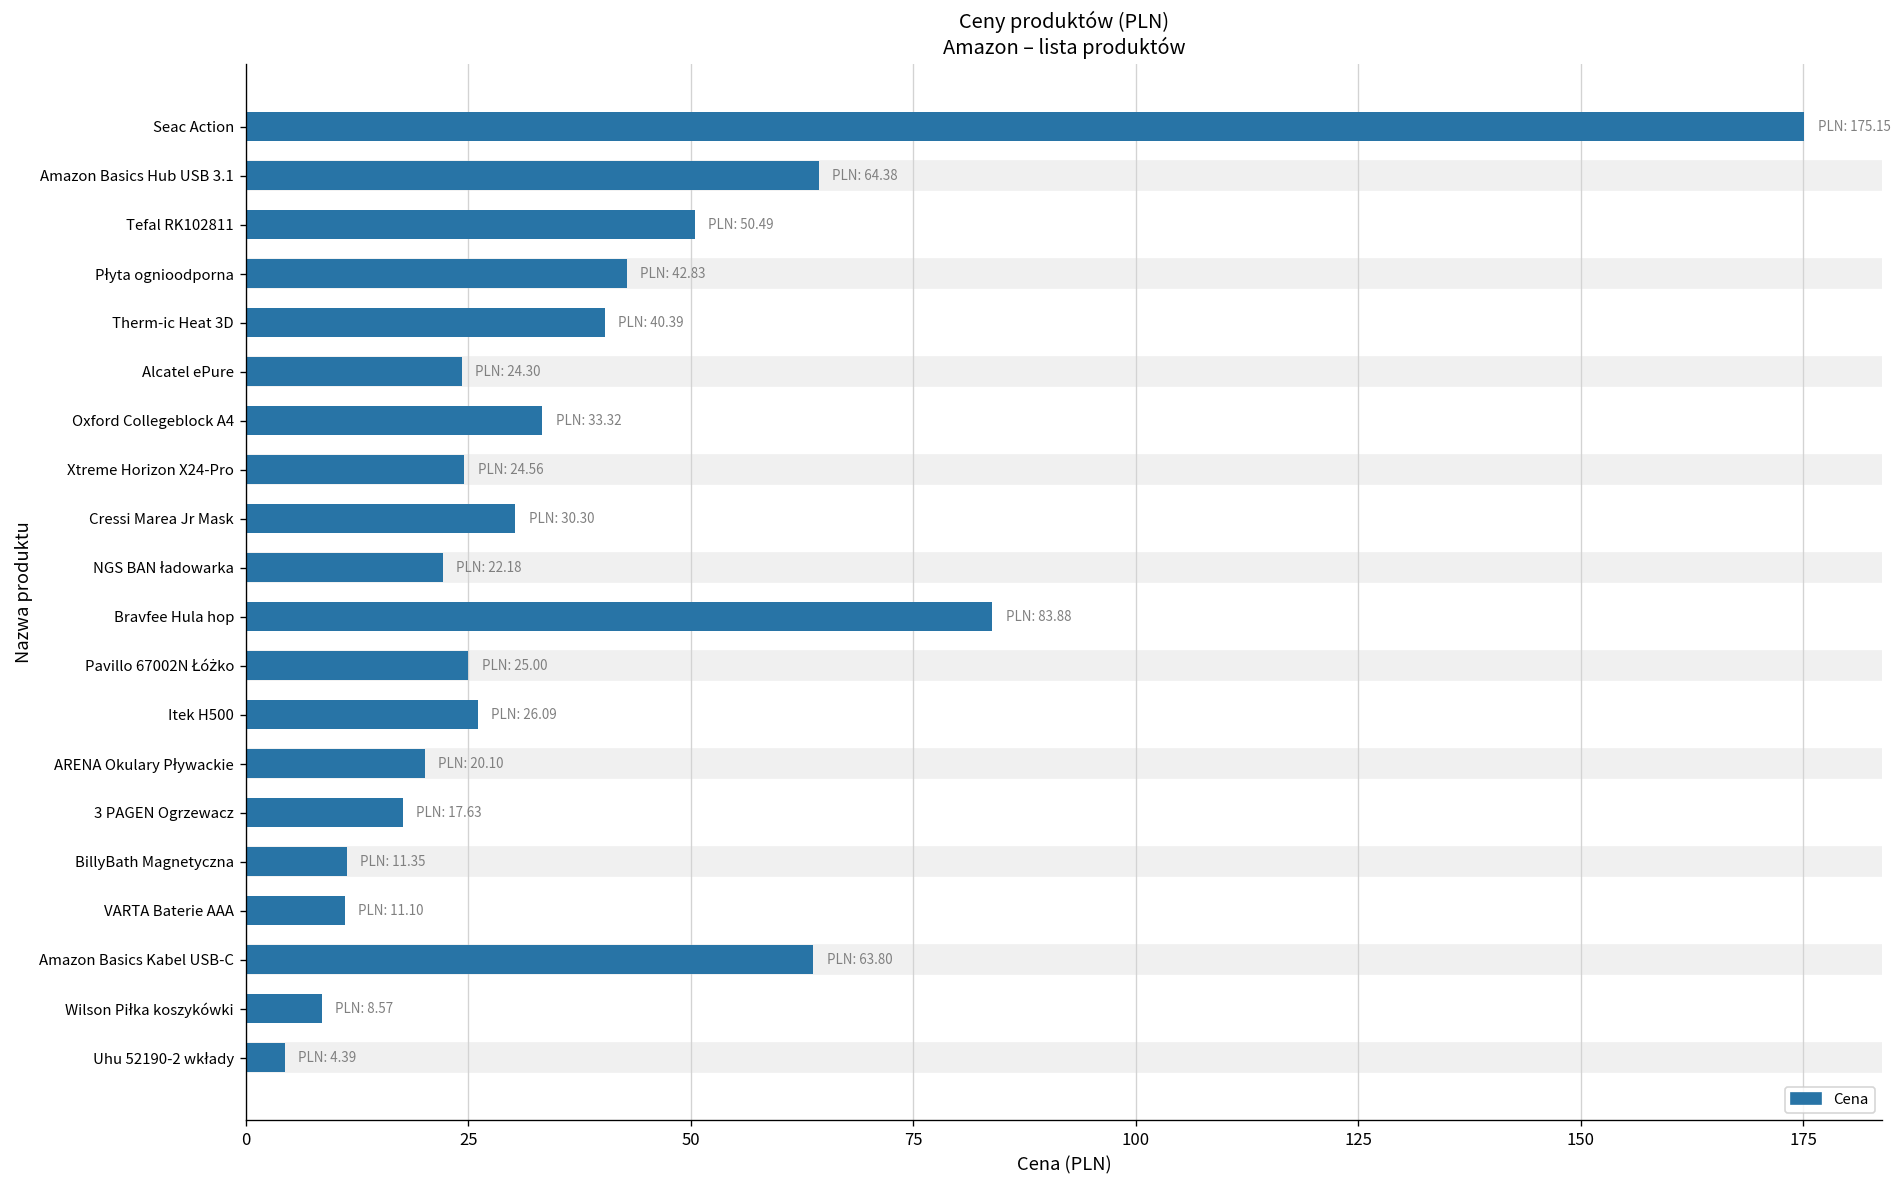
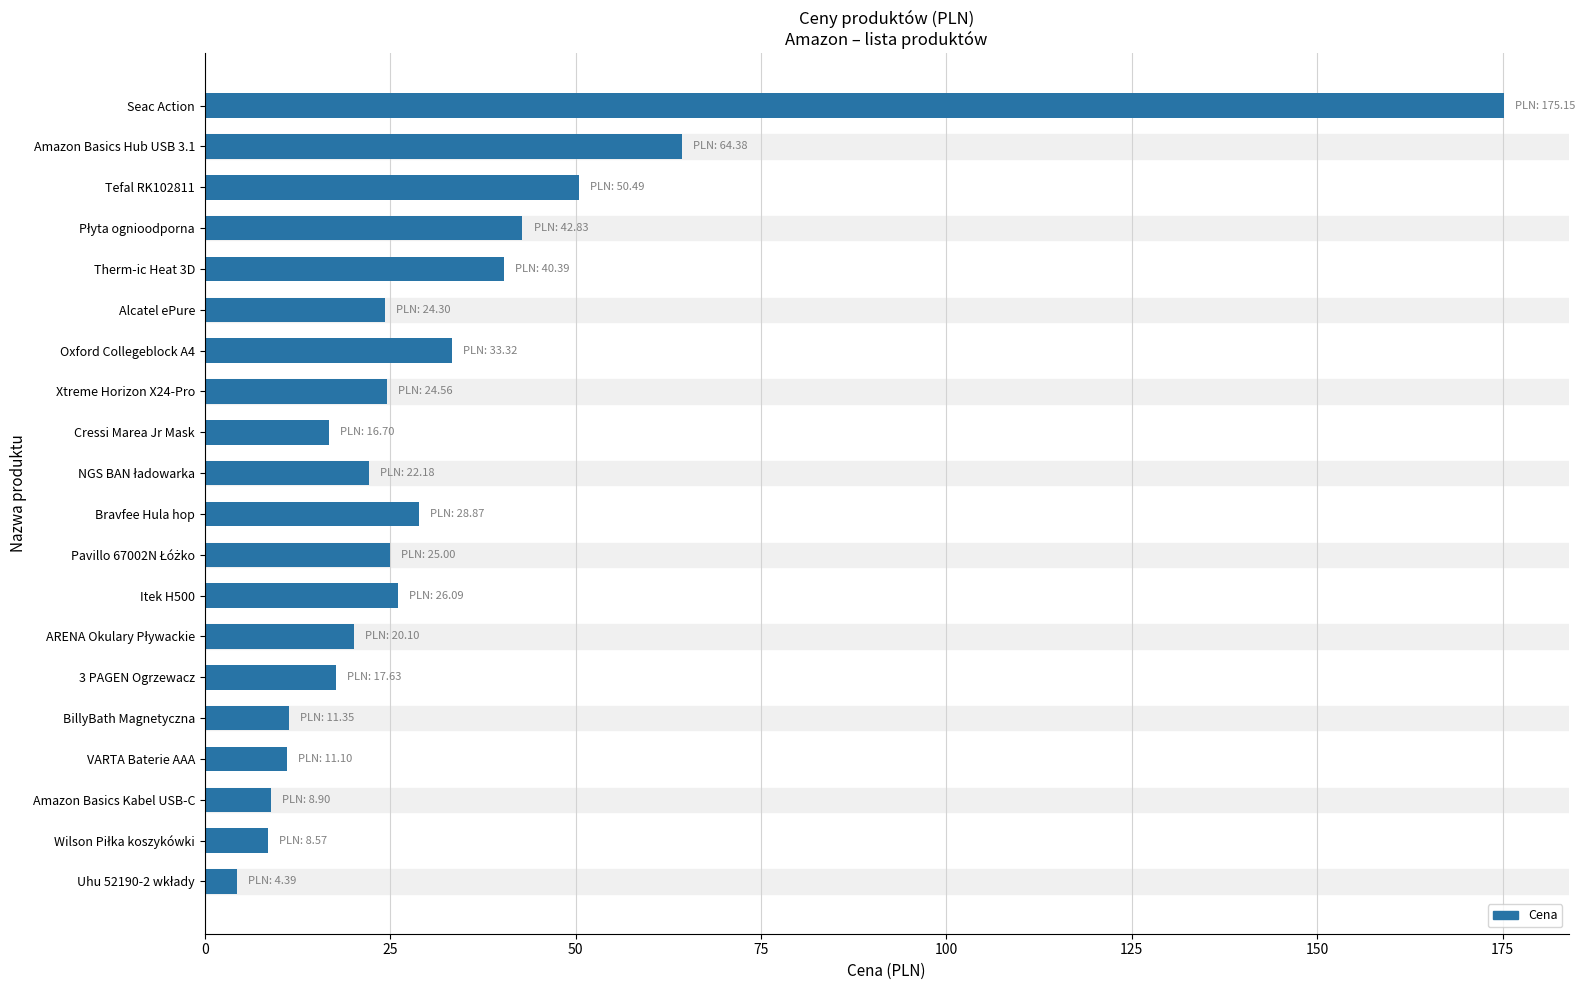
  {
    "Seac Action": 175.15,
    "Amazon Basics Hub USB 3.1": 64.38,
    "Tefal RK102811": 50.49,
    "Płyta ognioodporna": 42.83,
    "Therm-ic Heat 3D": 40.39,
    "Alcatel ePure": 24.30,
    "Oxford Collegeblock A4": 33.32,
    "Xtreme Horizon X24-Pro": 24.56,
-   "Cressi Marea Jr Mask": 30.30,
+   "Cressi Marea Jr Mask": 16.70,
    "NGS BAN ładowarka": 22.18,
-   "Bravfee Hula hop": 83.88,
+   "Bravfee Hula hop": 28.87,
    "Pavillo 67002N Łóżko": 25.00,
    "Itek H500": 26.09,
    "ARENA Okulary Pływackie": 20.10,
    "3 PAGEN Ogrzewacz": 17.63,
    "BillyBath Magnetyczna": 11.35,
    "VARTA Baterie AAA": 11.10,
-   "Amazon Basics Kabel USB-C": 63.80,
+   "Amazon Basics Kabel USB-C": 8.90,
    "Wilson Piłka koszykówki": 8.57,
    "Uhu 52190-2 wkłady": 4.39
  }
